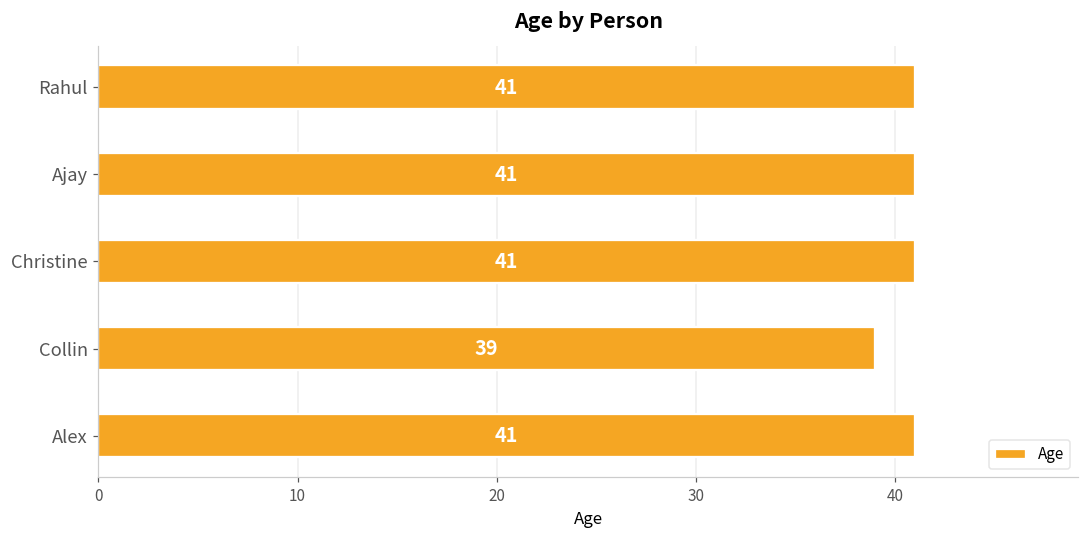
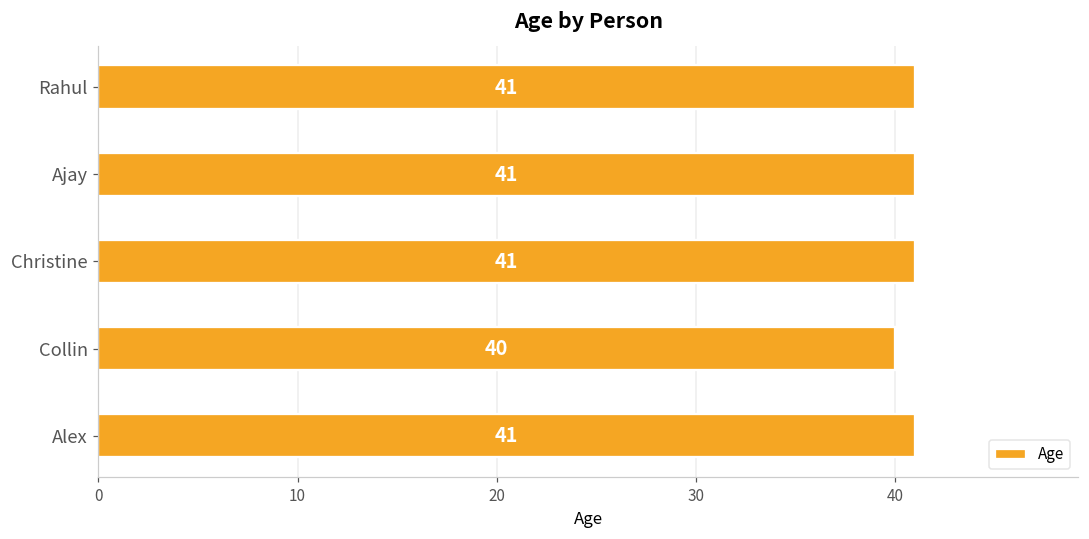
  {
    "Rahul": 41,
    "Ajay": 41,
    "Christine": 41,
-   "Collin": 39,
+   "Collin": 40,
    "Alex": 41
  }
